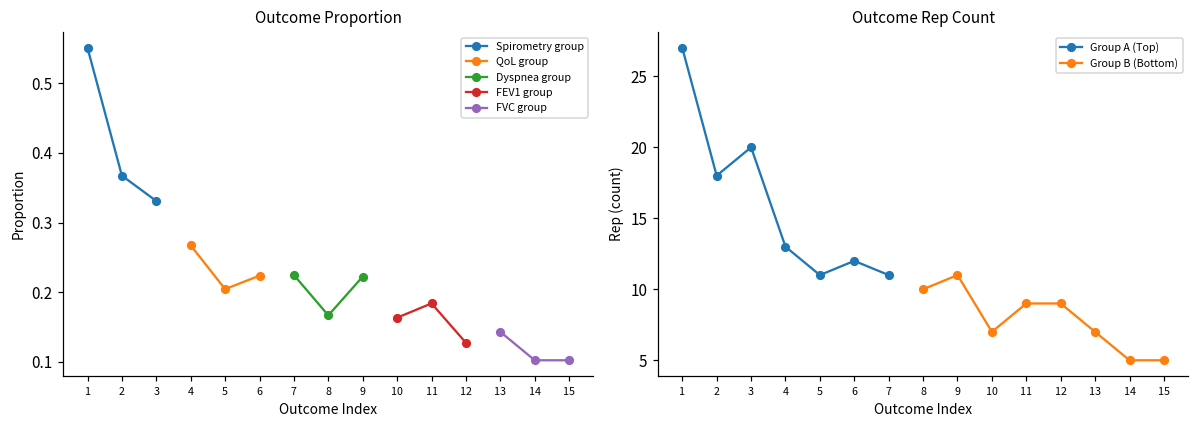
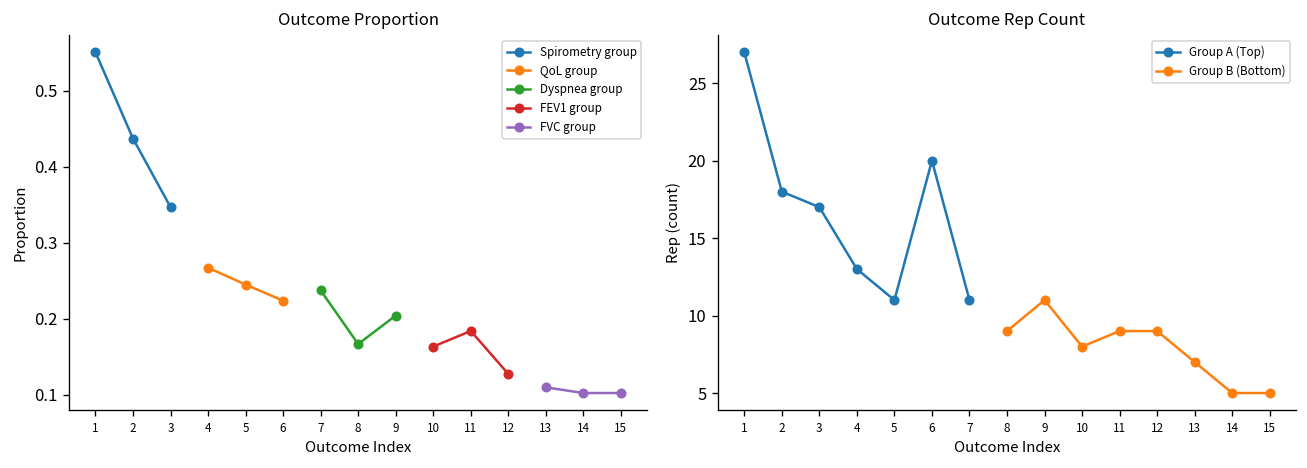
  {
    "Outcome Proportion": {
      "Spirometry group": {
        "1": 0.55,
-       "2": 0.37,
-       "3": 0.33
+       "2": 0.44,
+       "3": 0.35
      },
      "QoL group": {
        "4": 0.27,
-       "5": 0.20,
+       "5": 0.24,
        "6": 0.22
      },
      "Dyspnea group": {
-       "7": 0.22,
+       "7": 0.24,
        "8": 0.17,
-       "9": 0.22
+       "9": 0.20
      },
      "FEV1 group": {
        "10": 0.16,
        "11": 0.18,
        "12": 0.13
      },
      "FVC group": {
-       "13": 0.14,
+       "13": 0.11,
        "14": 0.10,
        "15": 0.10
      }
    },
    "Outcome Rep Count": {
      "Group A (Top)": {
        "1": 27,
        "2": 18,
-       "3": 20,
+       "3": 17,
        "4": 13,
        "5": 11,
-       "6": 12,
+       "6": 20,
        "7": 11
      },
      "Group B (Bottom)": {
-       "8": 10,
+       "8": 9,
        "9": 11,
-       "10": 7,
+       "10": 8,
        "11": 9,
        "12": 9,
        "13": 7,
        "14": 5,
        "15": 5
      }
    }
  }
